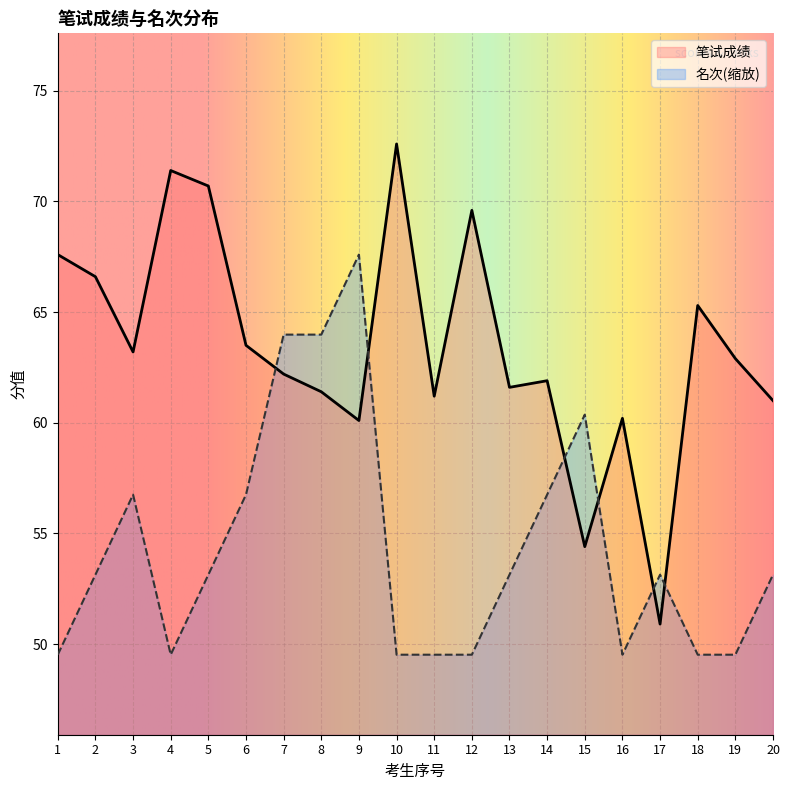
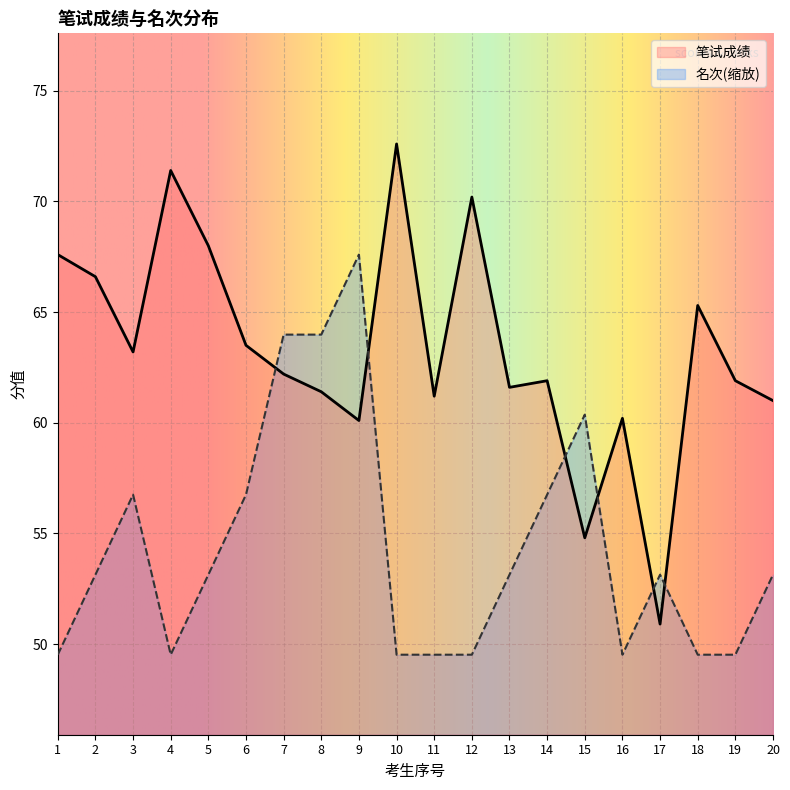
  {
    "笔试成绩": {
      "1": 67.6,
      "2": 66.6,
      "3": 63.2,
      "4": 71.4,
-     "5": 70.7,
+     "5": 68.0,
      "6": 63.5,
      "7": 62.2,
      "8": 61.4,
      "9": 60.1,
      "10": 72.6,
      "11": 61.2,
-     "12": 69.6,
+     "12": 70.2,
      "13": 61.6,
      "14": 61.9,
-     "15": 54.4,
+     "15": 54.8,
      "16": 60.2,
      "17": 50.9,
      "18": 65.3,
-     "19": 62.9,
+     "19": 61.9,
      "20": 61.0
    },
    "名次(缩放)": {
      "1": 49.5,
      "2": 53.1,
      "3": 56.8,
      "4": 49.5,
      "5": 53.1,
      "6": 56.8,
      "7": 64.0,
      "8": 64.0,
      "9": 67.6,
      "10": 49.5,
      "11": 49.5,
      "12": 49.5,
      "13": 53.1,
      "14": 56.8,
      "15": 60.4,
      "16": 49.5,
      "17": 53.1,
      "18": 49.5,
      "19": 49.5,
      "20": 53.1
    }
  }
